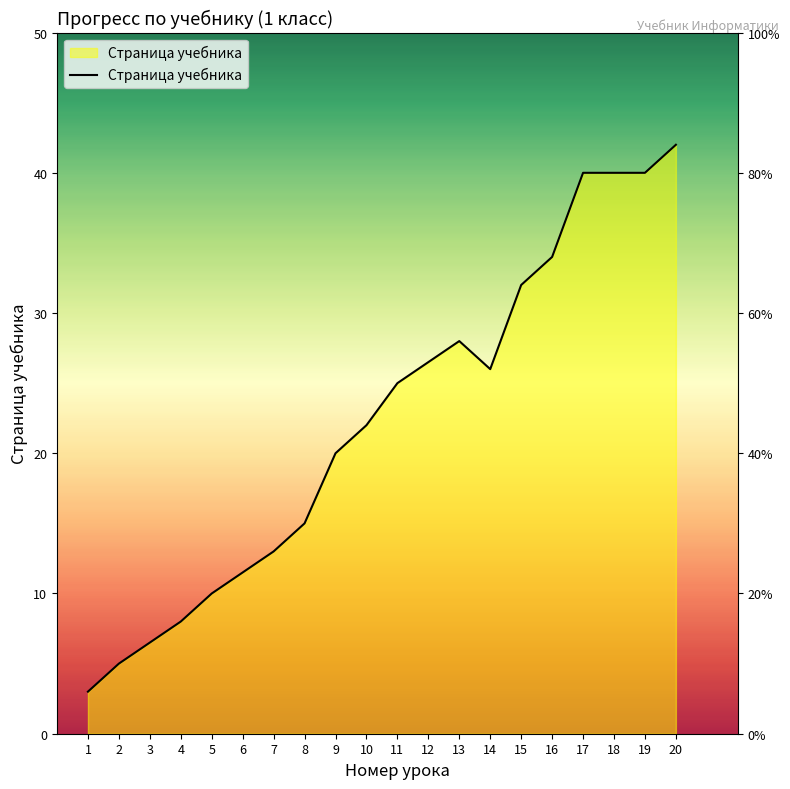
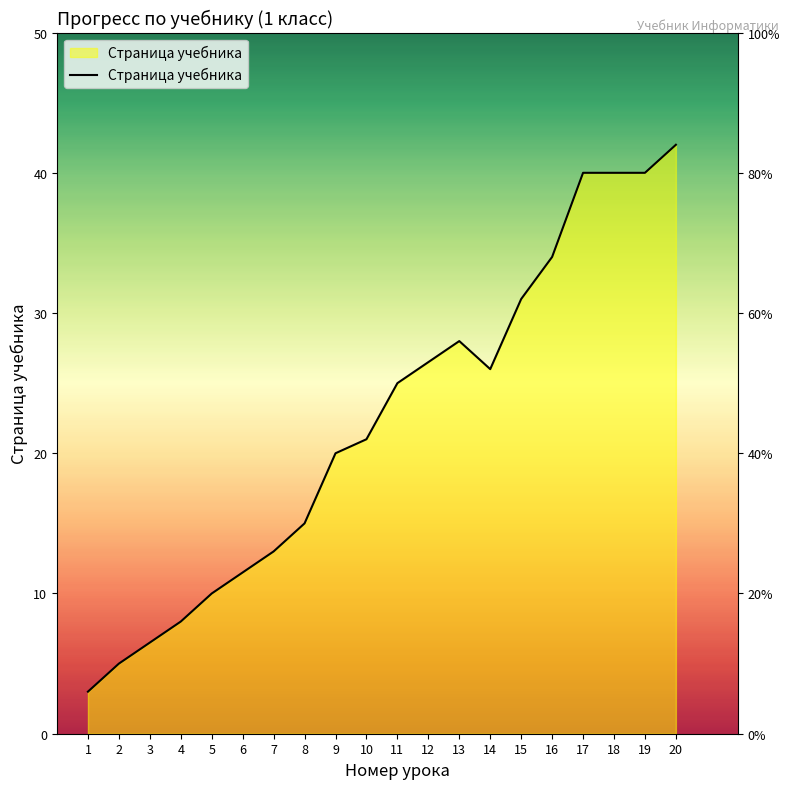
  {
    "1": 3,
    "2": 5,
    "3": 6.5,
    "4": 8,
    "5": 10,
    "6": 11.5,
    "7": 13,
    "8": 15,
    "9": 20,
-   "10": 22,
+   "10": 21,
    "11": 25,
    "12": 26.5,
    "13": 28,
    "14": 26,
-   "15": 32,
+   "15": 31,
    "16": 34,
    "17": 40,
    "18": 40,
    "19": 40,
    "20": 42
  }
